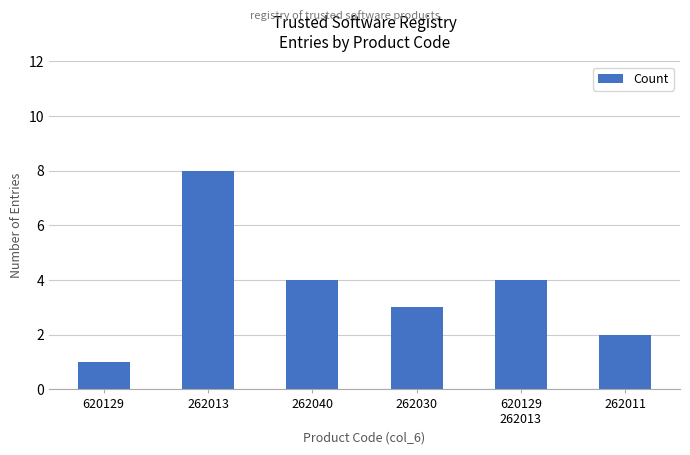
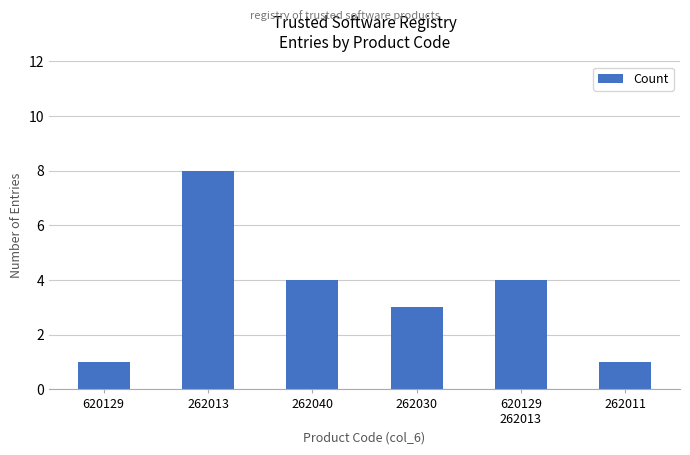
  {
    "620129": 1,
    "262013": 8,
    "262040": 4,
    "262030": 3,
    "620129 262013": 4,
-   "262011": 2
+   "262011": 1
  }
